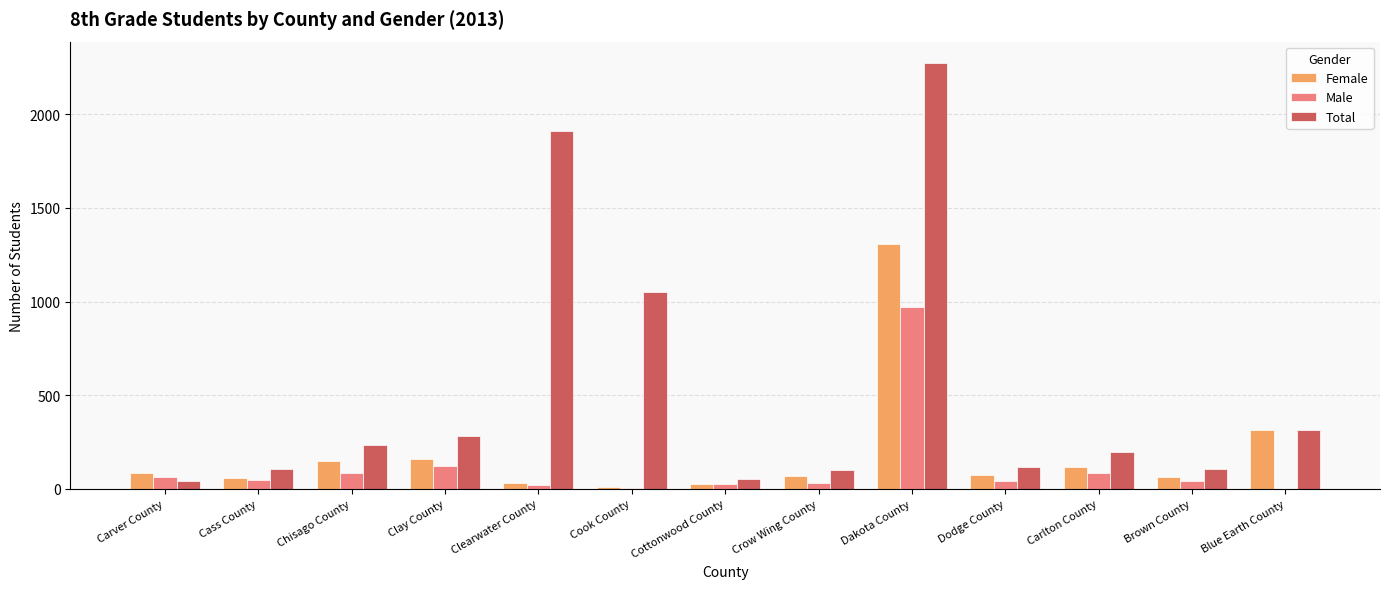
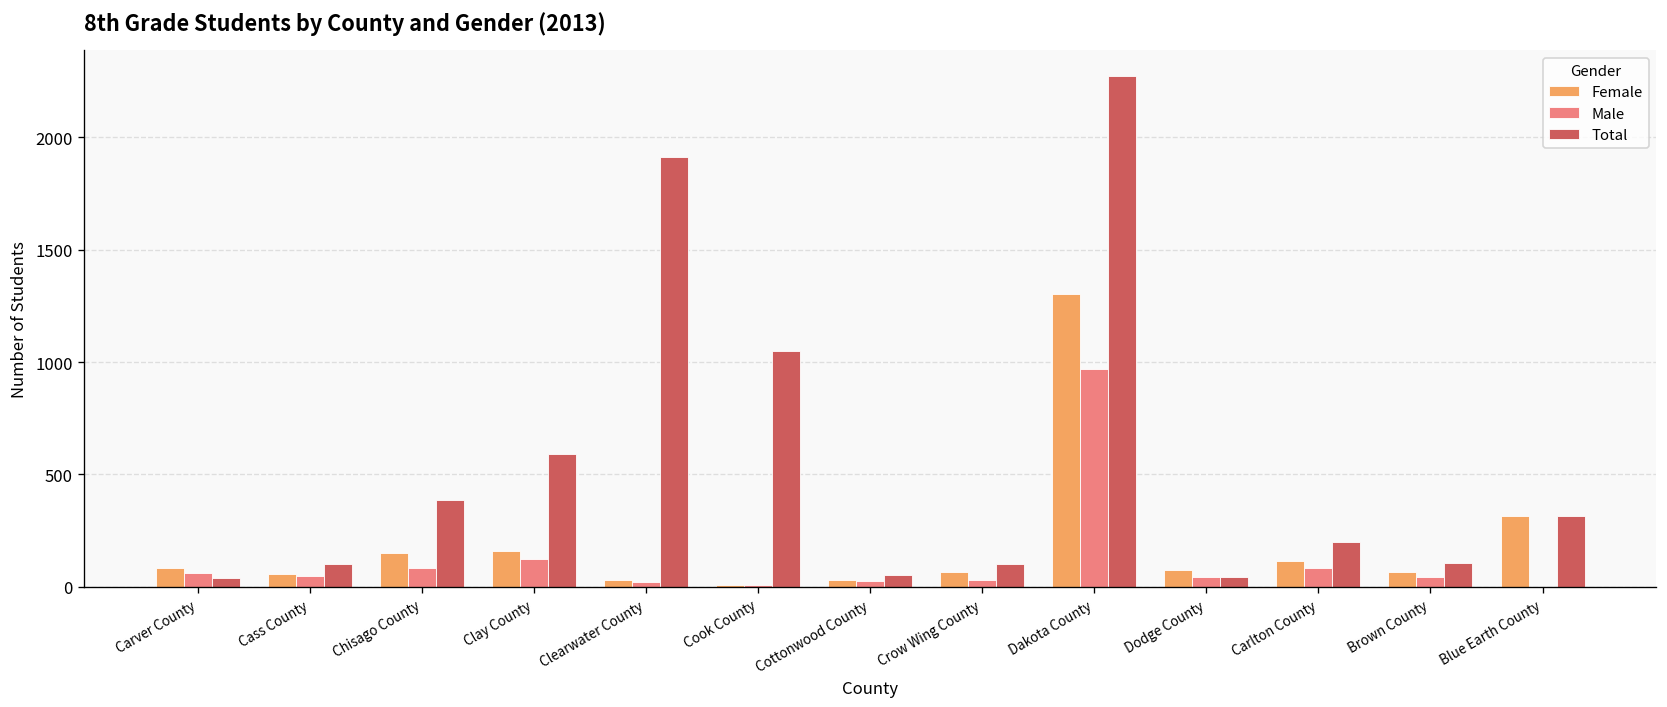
  {
    "Total": {
      "Carver County": 40,
      "Cass County": 100,
-     "Chisago County": 230,
-     "Clay County": 280,
+     "Chisago County": 390,
+     "Clay County": 590,
      "Clearwater County": 1910,
      "Cook County": 1050,
      "Cottonwood County": 50,
      "Crow Wing County": 100,
      "Dakota County": 2280,
-     "Dodge County": 120,
+     "Dodge County": 40,
      "Carlton County": 200,
      "Brown County": 110,
      "Blue Earth County": 310
    }
  }
